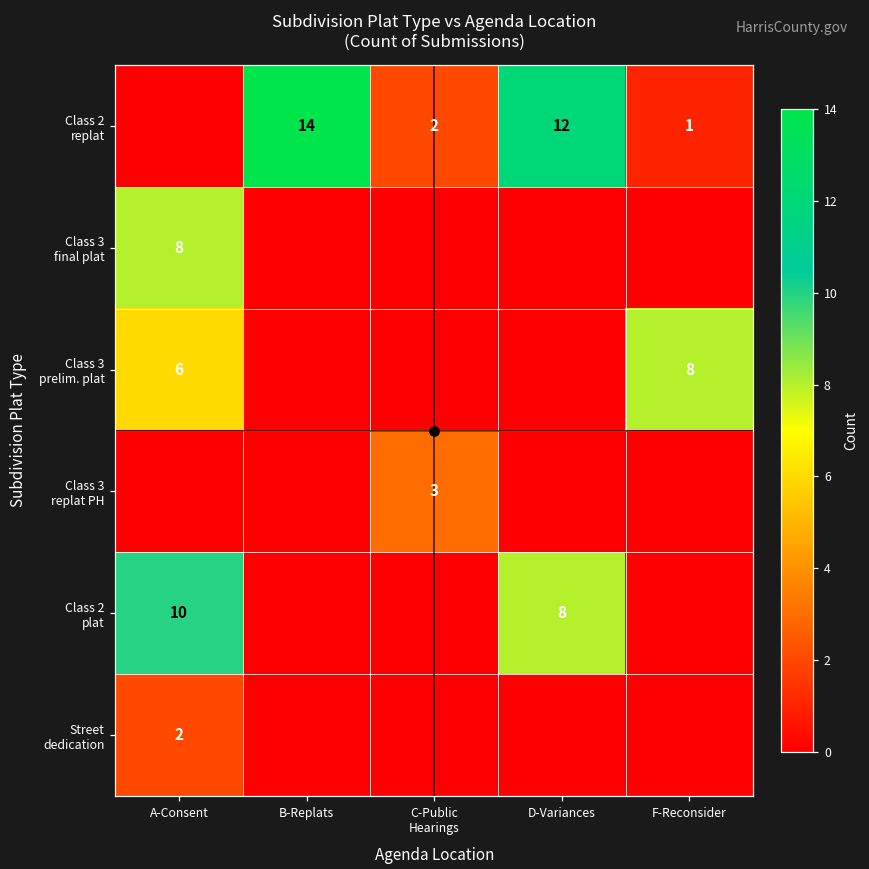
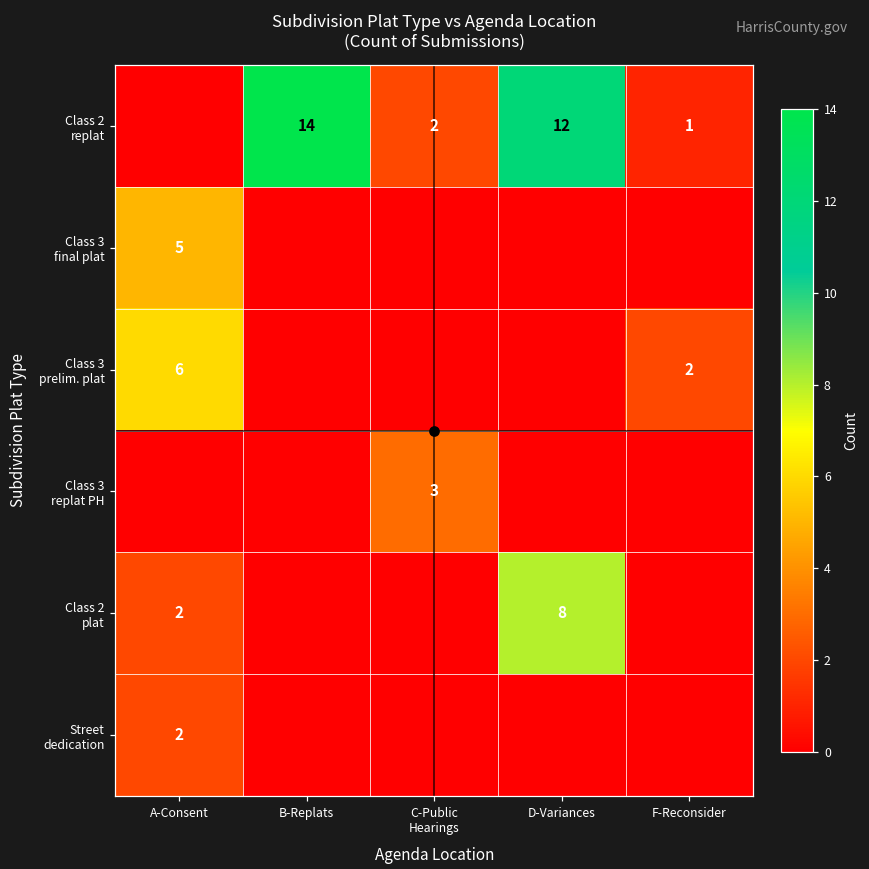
  {
    "Class 2 replat": {
      "B-Replats": 14,
      "C-Public Hearings": 2,
      "D-Variances": 12,
      "F-Reconsider": 1
    },
    "Class 3 final plat": {
-     "A-Consent": 8
+     "A-Consent": 5
    },
    "Class 3 prelim. plat": {
      "A-Consent": 6,
-     "F-Reconsider": 8
+     "F-Reconsider": 2
    },
    "Class 3 replat PH": {
      "C-Public Hearings": 3
    },
    "Class 2 plat": {
-     "A-Consent": 10,
+     "A-Consent": 2,
      "D-Variances": 8
    },
    "Street dedication": {
      "A-Consent": 2
    }
  }
